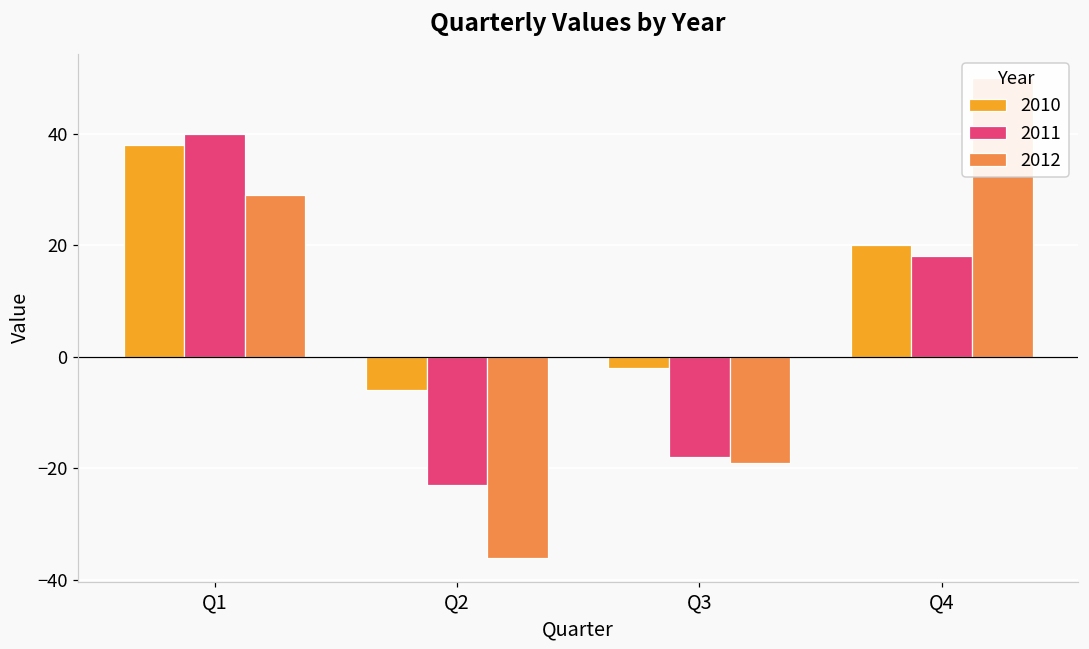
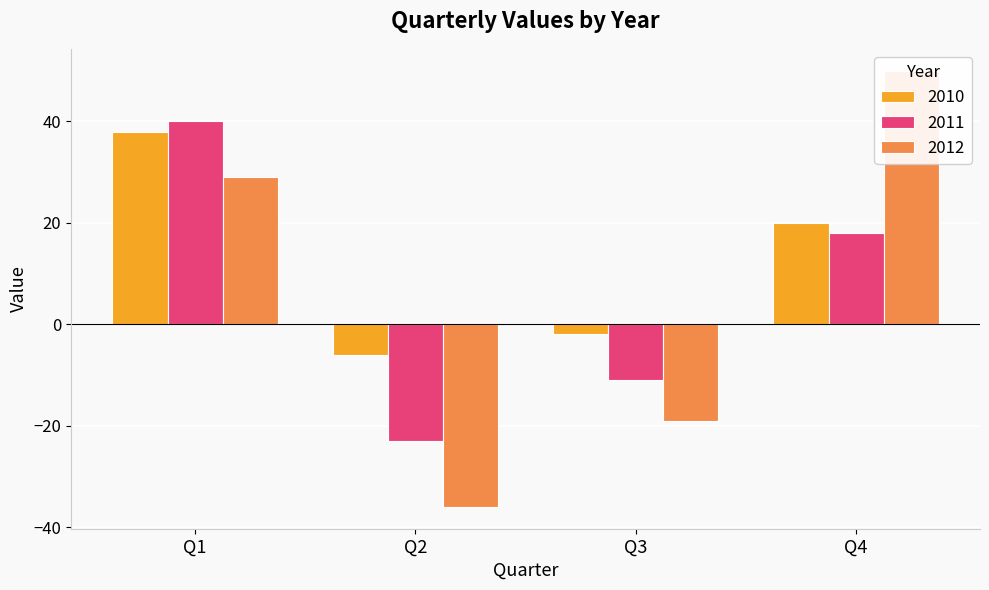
  {
    "2011": {
      "Q1": 40,
      "Q2": -23,
-     "Q3": -18,
+     "Q3": -11,
      "Q4": 18
    }
  }
